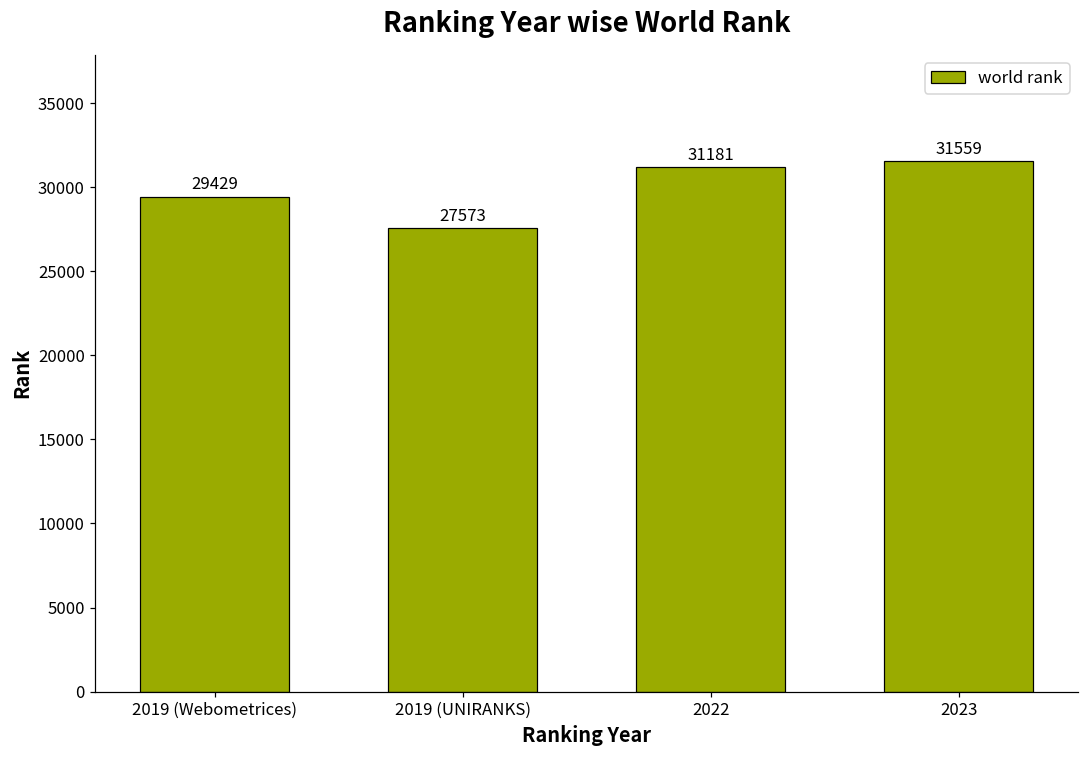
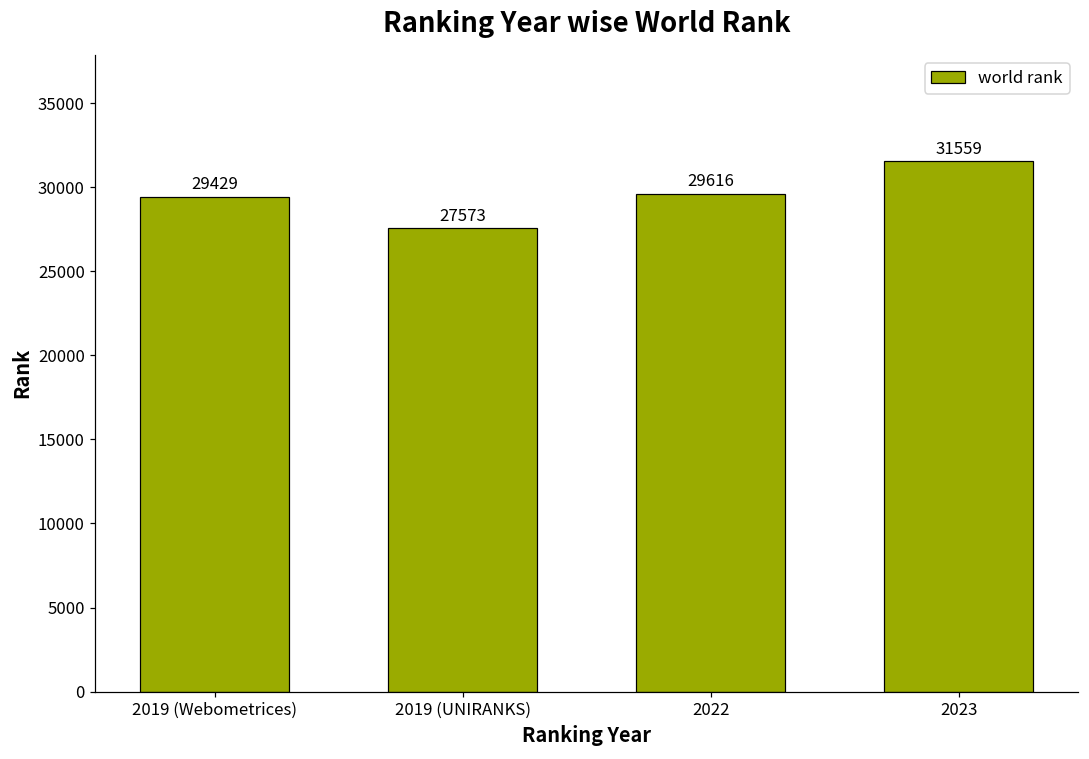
  {
    "2019 (Webometrices)": 29429,
    "2019 (UNIRANKS)": 27573,
-   "2022": 31181,
+   "2022": 29616,
    "2023": 31559
  }
